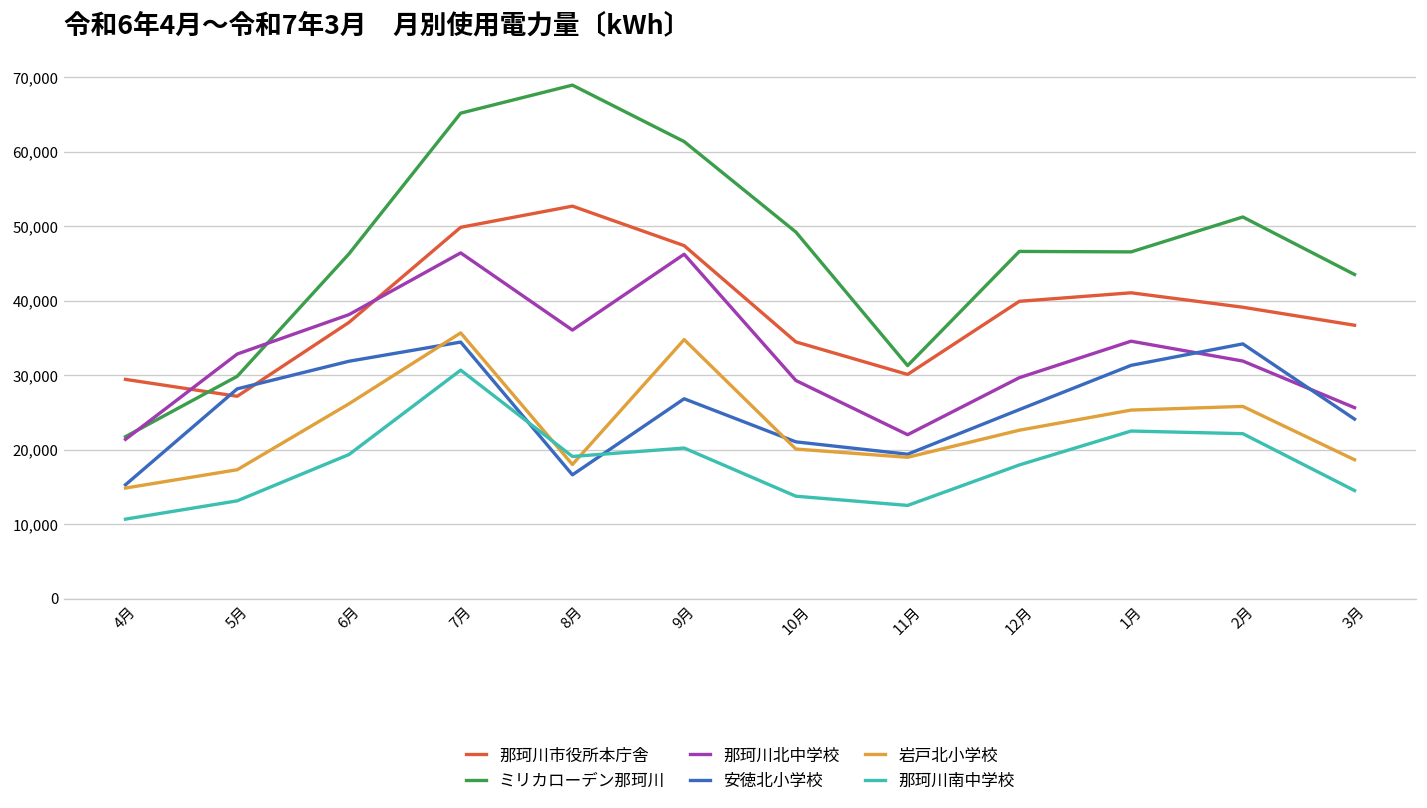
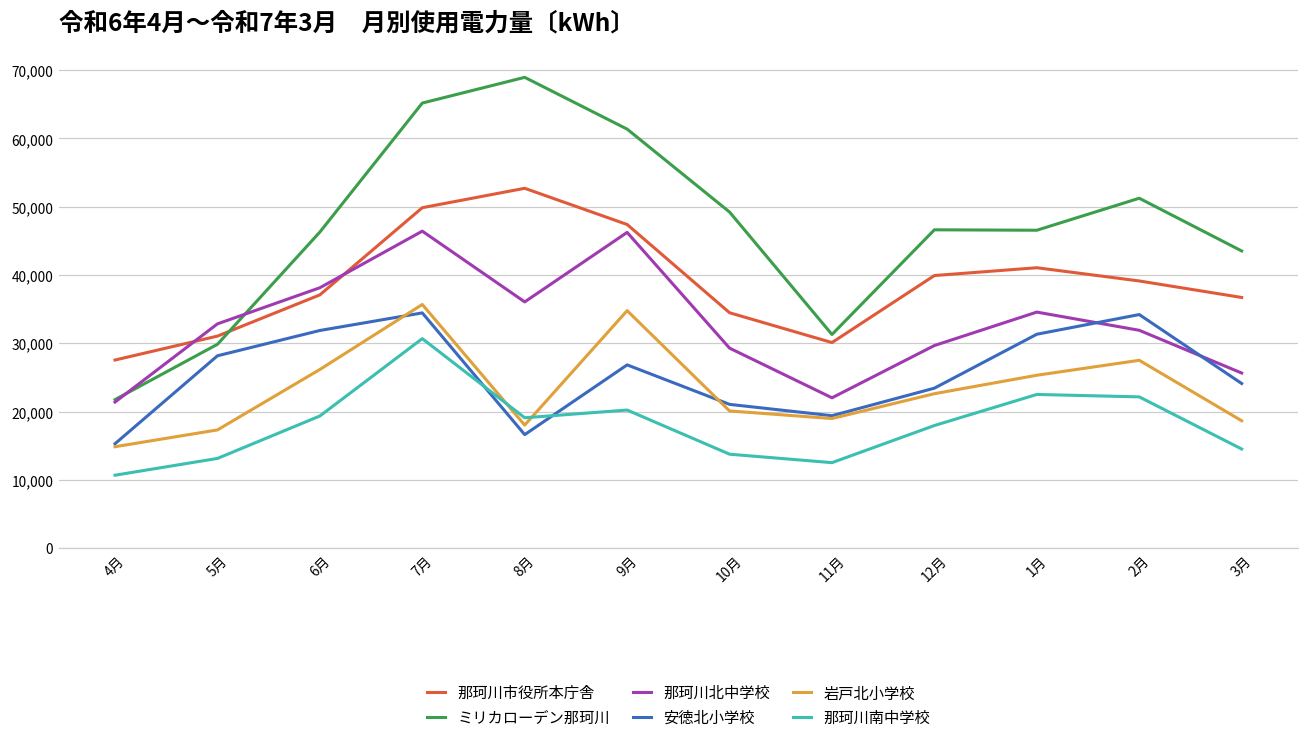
  {
    "那珂川市役所本庁舎": {
-     "4月": "29,000",
-     "5月": "27,000",
+     "4月": "28,000",
+     "5月": "31,000",
      "6月": "37,000",
      "7月": "50,000",
      "8月": "53,000",
      "9月": "47,000",
      "10月": "34,000",
      "11月": "30,000",
      "12月": "40,000",
      "1月": "41,000",
      "2月": "39,000",
      "3月": "37,000"
    },
    "ミリカローデン那珂川": {
      "5月": "30,000",
      "6月": "46,000",
      "7月": "65,000",
      "8月": "69,000",
      "9月": "61,000",
      "10月": "49,000",
      "11月": "31,000",
      "12月": "47,000",
      "1月": "47,000",
      "2月": "51,000",
      "3月": "44,000"
    },
    "那珂川北中学校": {
      "5月": "33,000",
      "6月": "38,000",
      "7月": "46,000",
      "8月": "36,000",
      "9月": "46,000",
      "10月": "29,000",
      "11月": "22,000",
      "12月": "30,000",
      "1月": "35,000",
      "2月": "32,000",
      "3月": "26,000"
    },
    "安徳北小学校": {
      "4月": "15,000",
      "5月": "28,000",
      "6月": "32,000",
      "7月": "34,000",
      "8月": "17,000",
      "9月": "27,000",
      "10月": "21,000",
      "11月": "19,000",
-     "12月": "25,000",
+     "12月": "23,000",
      "1月": "31,000",
      "2月": "34,000",
      "3月": "24,000"
    },
    "岩戸北小学校": {
      "4月": "15,000",
      "5月": "17,000",
      "6月": "26,000",
      "7月": "36,000",
      "8月": "18,000",
      "9月": "35,000",
      "10月": "20,000",
      "11月": "19,000",
      "12月": "23,000",
      "1月": "25,000",
-     "2月": "26,000",
+     "2月": "28,000",
      "3月": "19,000"
    },
    "那珂川南中学校": {
      "4月": "11,000",
      "5月": "13,000",
      "6月": "19,000",
      "7月": "31,000",
      "8月": "19,000",
      "9月": "20,000",
      "10月": "14,000",
      "11月": "13,000",
      "12月": "18,000",
      "1月": "23,000",
      "2月": "22,000",
      "3月": "15,000"
    }
  }
